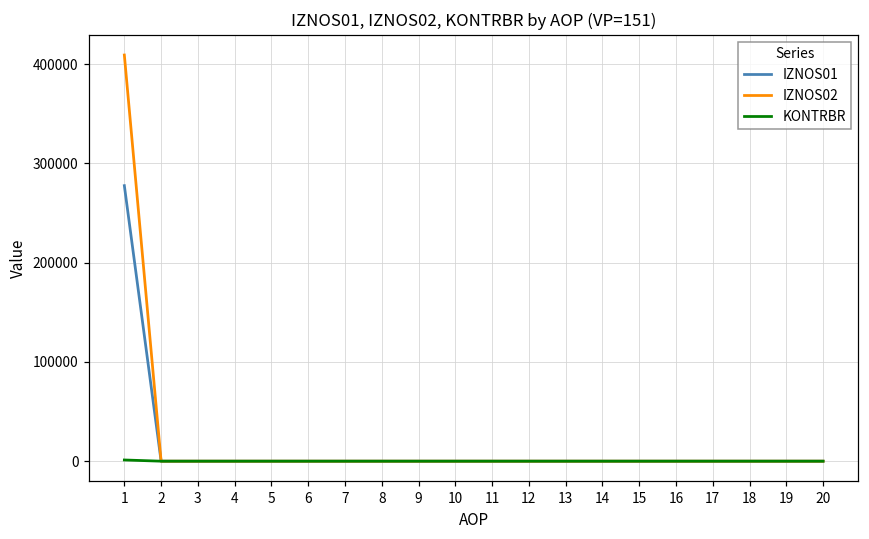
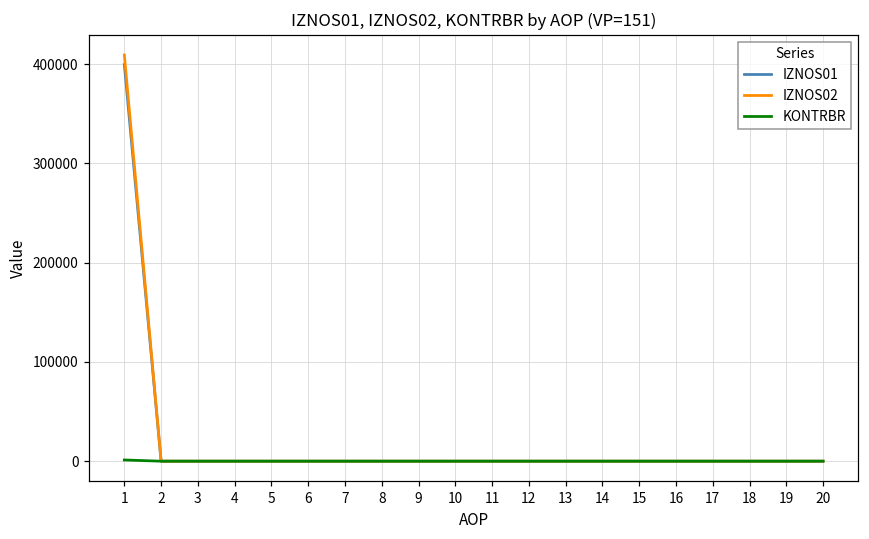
  {
    "IZNOS01": {
-     "1": 280000
+     "1": 400000
    },
    "IZNOS02": {
      "1": 410000
    },
    "KONTRBR": {
      "1": 0
    }
  }
